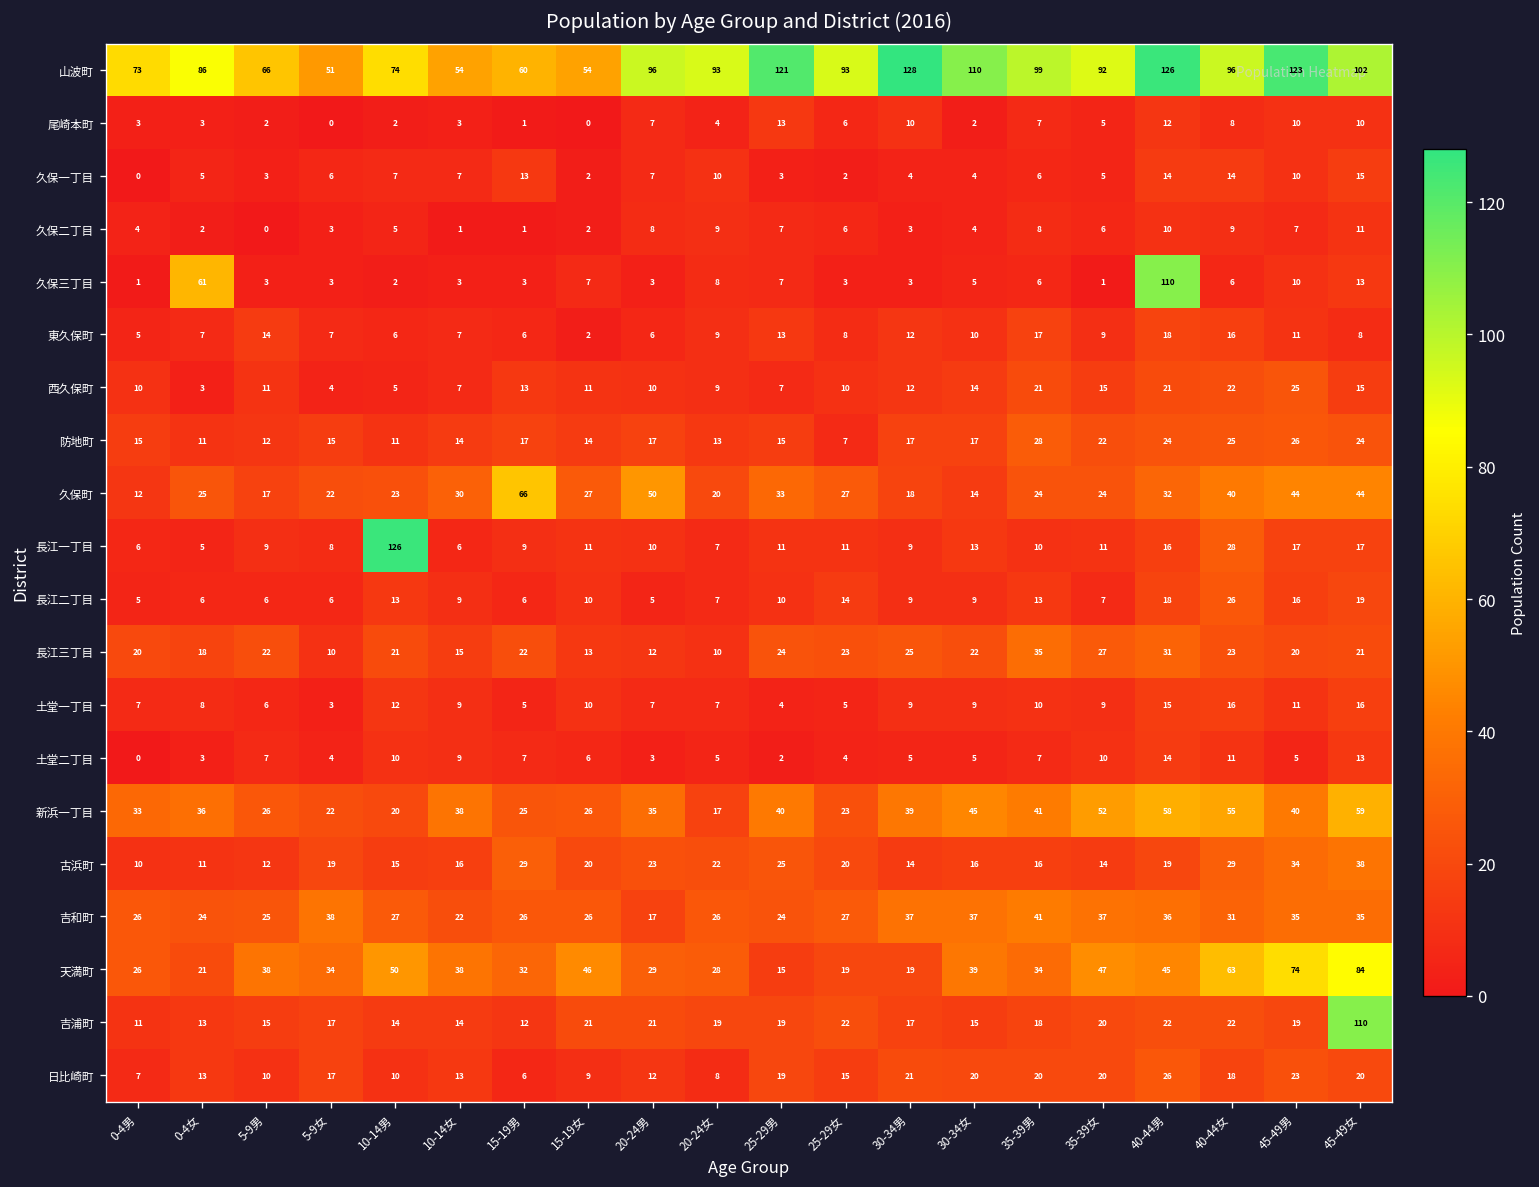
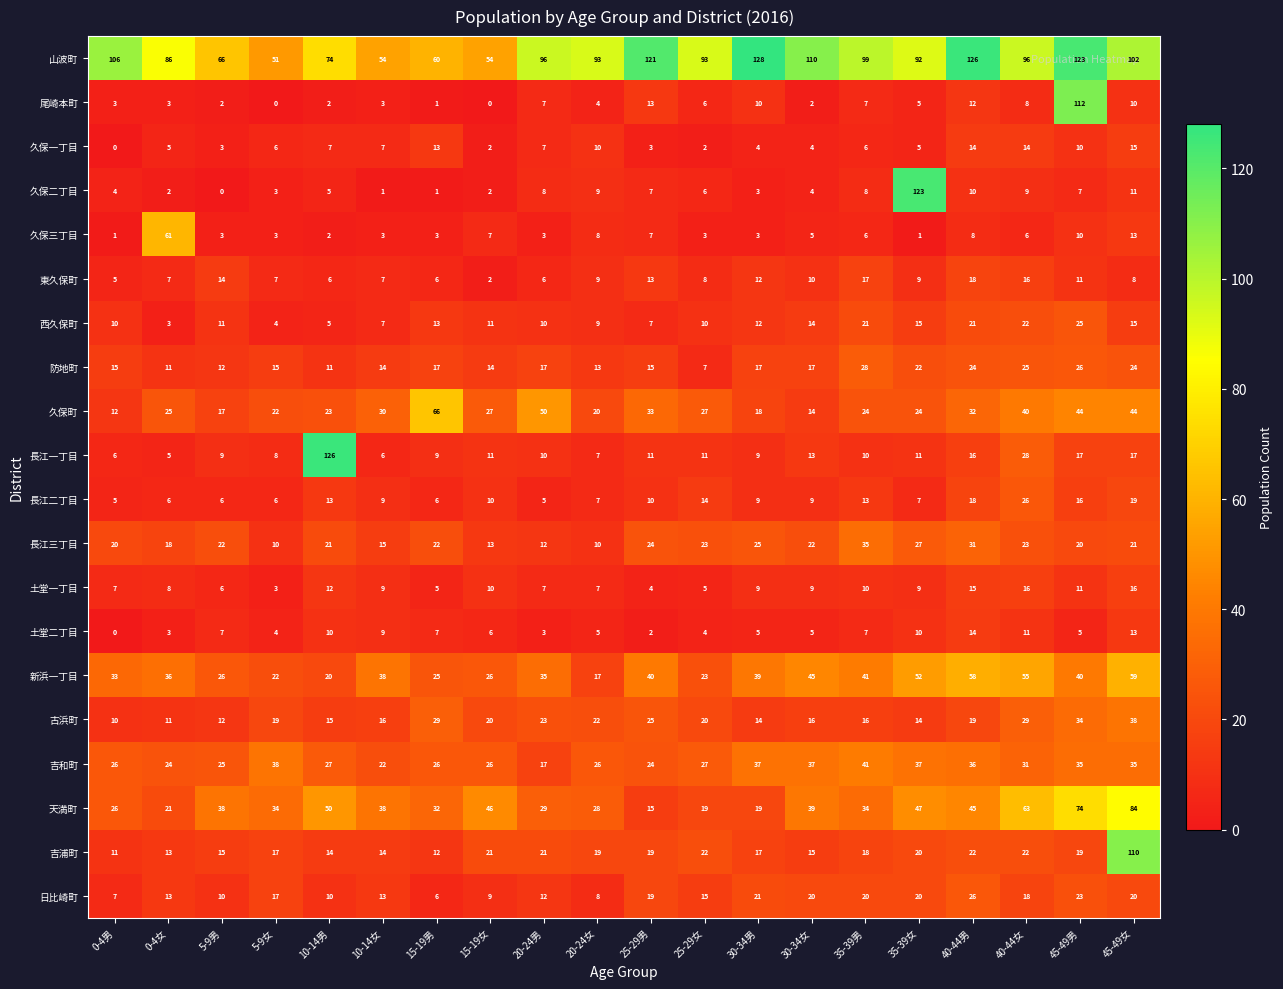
  {
    "山波町": {
-     "0-4男": 73,
+     "0-4男": 106,
      "0-4女": 86,
      "5-9男": 66,
      "5-9女": 51,
      "10-14男": 74,
      "10-14女": 54,
      "15-19男": 60,
      "15-19女": 54,
      "20-24男": 96,
      "20-24女": 93,
      "25-29男": 121,
      "25-29女": 93,
      "30-34男": 128,
      "30-34女": 110,
      "35-39男": 99,
      "35-39女": 92,
      "40-44男": 126,
      "40-44女": 96
    },
    "尾崎本町": {
      "0-4男": 3,
      "0-4女": 3,
      "5-9男": 2,
      "5-9女": 0,
      "10-14男": 2,
      "10-14女": 3,
      "15-19男": 1,
      "15-19女": 0,
      "20-24男": 7,
      "20-24女": 4,
      "25-29男": 13,
      "25-29女": 6,
      "30-34男": 10,
      "30-34女": 2,
      "35-39男": 7,
      "35-39女": 5,
      "40-44男": 12,
      "40-44女": 8,
-     "45-49男": 10,
+     "45-49男": 112,
      "45-49女": 10
    },
    "久保二丁目": {
      "0-4男": 4,
      "0-4女": 2,
      "5-9男": 0,
      "5-9女": 3,
      "10-14男": 5,
      "10-14女": 1,
      "15-19男": 1,
      "15-19女": 2,
      "20-24男": 8,
      "20-24女": 9,
      "25-29男": 7,
      "25-29女": 6,
      "30-34男": 3,
      "30-34女": 4,
      "35-39男": 8,
-     "35-39女": 6,
+     "35-39女": 123,
      "40-44男": 10,
      "40-44女": 9,
      "45-49男": 7,
      "45-49女": 11
    },
    "久保三丁目": {
      "0-4男": 1,
      "0-4女": 61,
      "5-9男": 3,
      "5-9女": 3,
      "10-14男": 2,
      "10-14女": 3,
      "15-19男": 3,
      "15-19女": 7,
      "20-24男": 3,
      "20-24女": 8,
      "25-29男": 7,
      "25-29女": 3,
      "30-34男": 3,
      "30-34女": 5,
      "35-39男": 6,
      "35-39女": 1,
-     "40-44男": 110,
+     "40-44男": 8,
      "40-44女": 6,
      "45-49男": 10,
      "45-49女": 13
    }
  }
